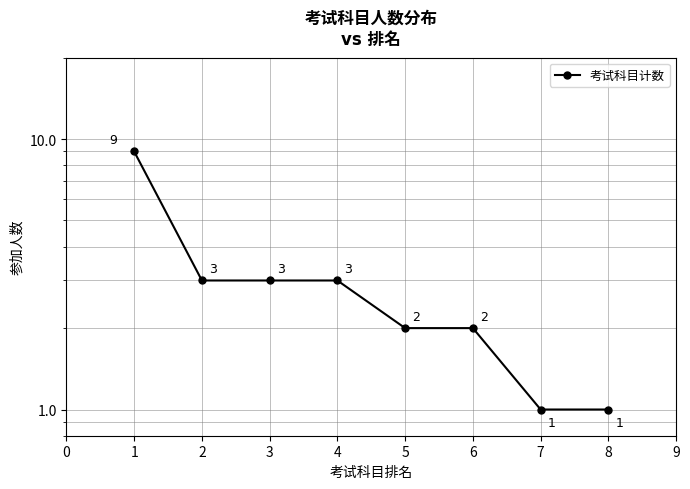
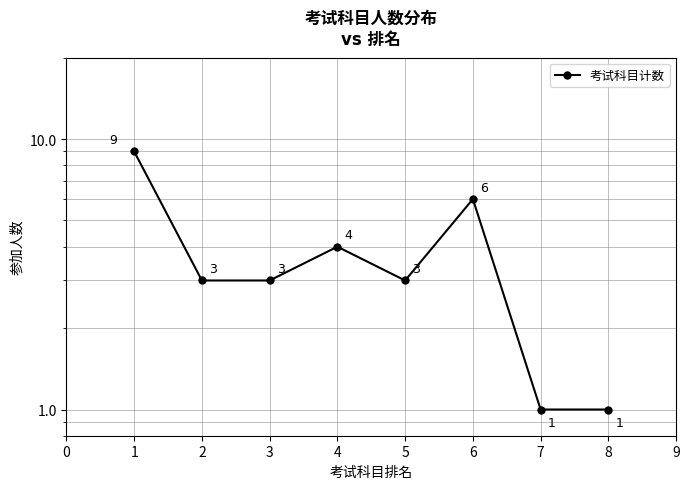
  {
    "1": 9,
    "2": 3,
    "3": 3,
-   "4": 3,
-   "5": 2,
-   "6": 2,
+   "4": 4,
+   "5": 3,
+   "6": 6,
    "7": 1,
    "8": 1
  }
